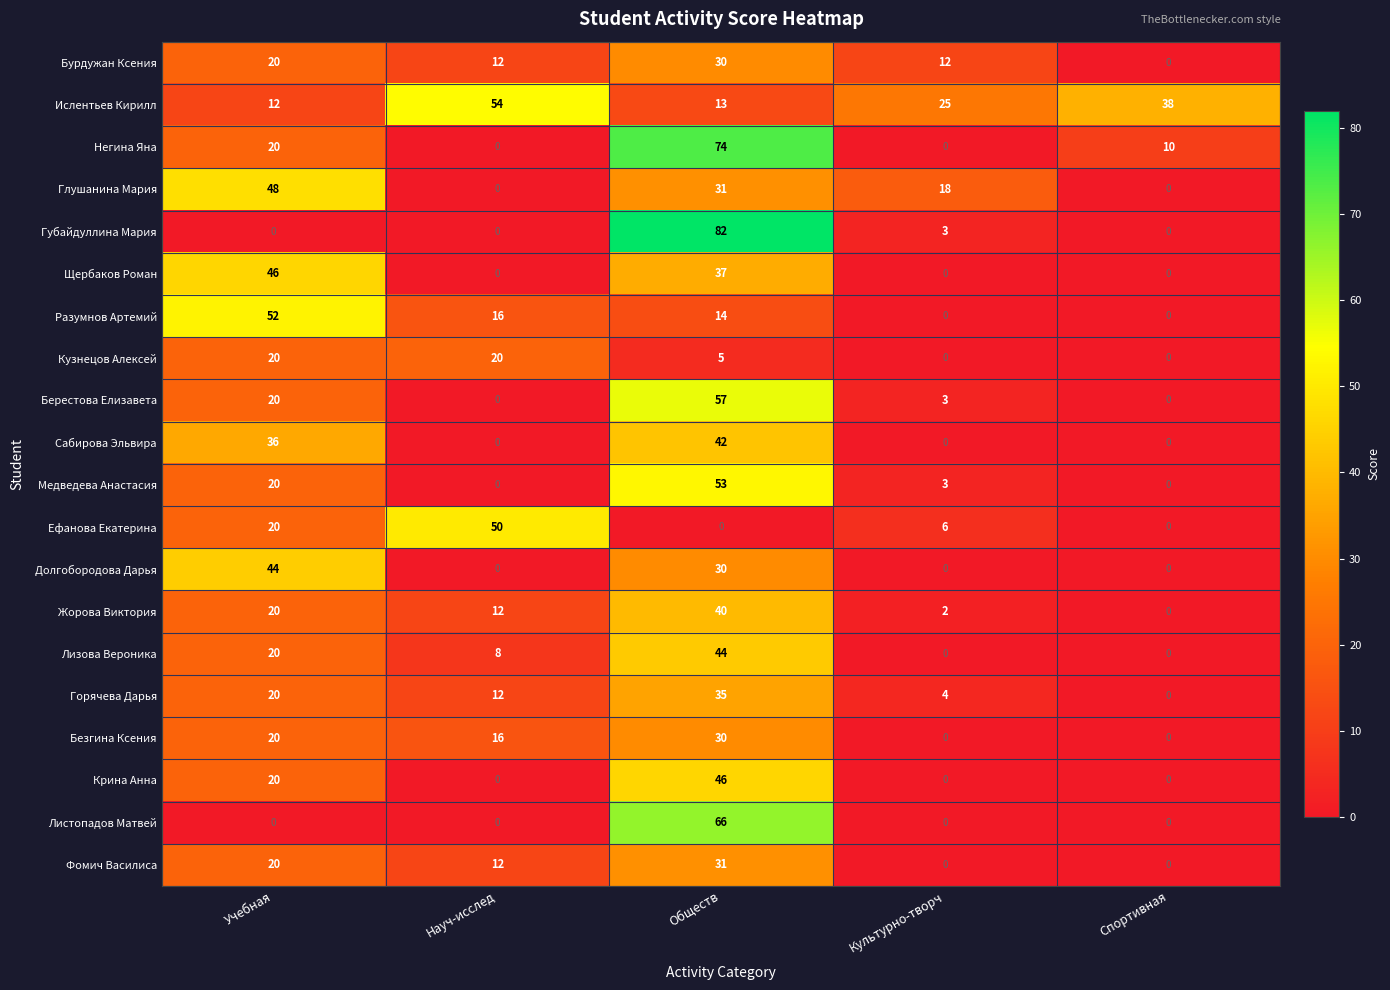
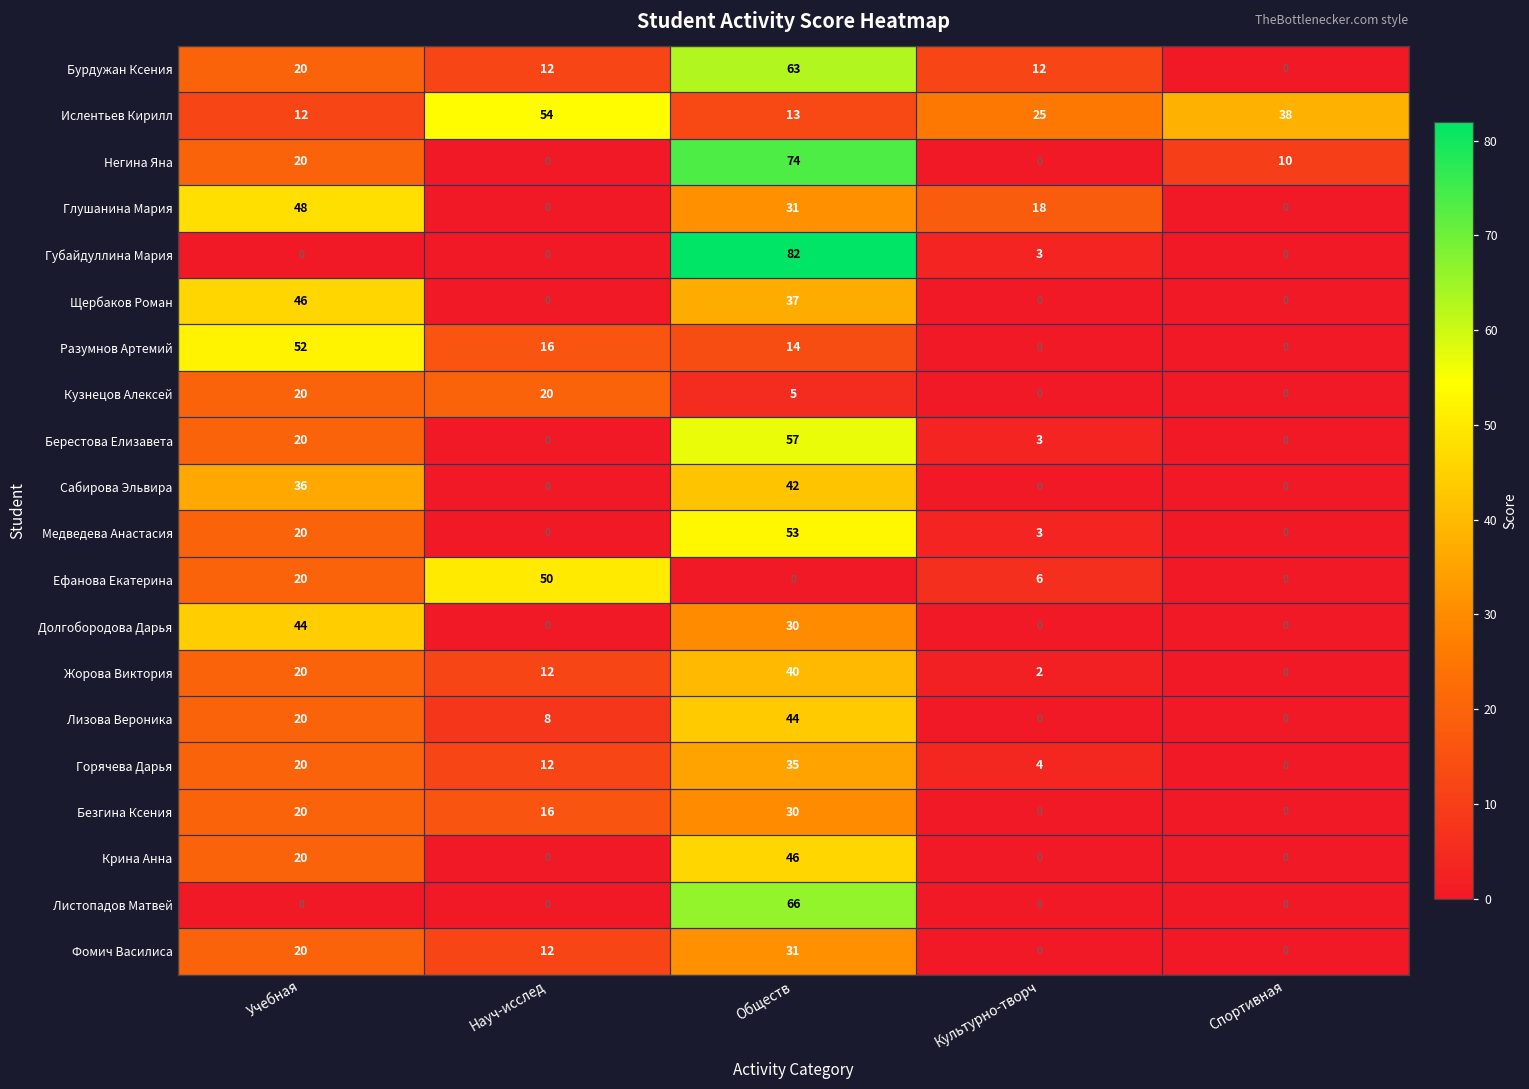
  {
    "Бурдужан Ксения": {
      "Учебная": 20,
      "Науч-исслед": 12,
-     "Обществ": 30,
+     "Обществ": 63,
      "Культурно-творч": 12,
      "Спортивная": 0
    },
    "Ислентьев Кирилл": {
      "Учебная": 12,
      "Науч-исслед": 54,
      "Обществ": 13,
      "Культурно-творч": 25,
      "Спортивная": 38
    },
    "Негина Яна": {
      "Учебная": 20,
      "Науч-исслед": 0,
      "Обществ": 74,
      "Культурно-творч": 0,
      "Спортивная": 10
    },
    "Глушанина Мария": {
      "Учебная": 48,
      "Науч-исслед": 0,
      "Обществ": 31,
      "Культурно-творч": 18,
      "Спортивная": 0
    },
    "Губайдуллина Мария": {
      "Учебная": 0,
      "Науч-исслед": 0,
      "Обществ": 82,
      "Культурно-творч": 3,
      "Спортивная": 0
    },
    "Щербаков Роман": {
      "Учебная": 46,
      "Науч-исслед": 0,
      "Обществ": 37,
      "Культурно-творч": 0,
      "Спортивная": 0
    },
    "Разумнов Артемий": {
      "Учебная": 52,
      "Науч-исслед": 16,
      "Обществ": 14,
      "Культурно-творч": 0,
      "Спортивная": 0
    },
    "Кузнецов Алексей": {
      "Учебная": 20,
      "Науч-исслед": 20,
      "Обществ": 5,
      "Культурно-творч": 0,
      "Спортивная": 0
    },
    "Берестова Елизавета": {
      "Учебная": 20,
      "Науч-исслед": 0,
      "Обществ": 57,
      "Культурно-творч": 3,
      "Спортивная": 0
    },
    "Сабирова Эльвира": {
      "Учебная": 36,
      "Науч-исслед": 0,
      "Обществ": 42,
      "Культурно-творч": 0,
      "Спортивная": 0
    },
    "Медведева Анастасия": {
      "Учебная": 20,
      "Науч-исслед": 0,
      "Обществ": 53,
      "Культурно-творч": 3,
      "Спортивная": 0
    },
    "Ефанова Екатерина": {
      "Учебная": 20,
      "Науч-исслед": 50,
      "Обществ": 0,
      "Культурно-творч": 6,
      "Спортивная": 0
    },
    "Долгобородова Дарья": {
      "Учебная": 44,
      "Науч-исслед": 0,
      "Обществ": 30,
      "Культурно-творч": 0,
      "Спортивная": 0
    },
    "Жорова Виктория": {
      "Учебная": 20,
      "Науч-исслед": 12,
      "Обществ": 40,
      "Культурно-творч": 2,
      "Спортивная": 0
    },
    "Лизова Вероника": {
      "Учебная": 20,
      "Науч-исслед": 8,
      "Обществ": 44,
      "Культурно-творч": 0,
      "Спортивная": 0
    },
    "Горячева Дарья": {
      "Учебная": 20,
      "Науч-исслед": 12,
      "Обществ": 35,
      "Культурно-творч": 4,
      "Спортивная": 0
    },
    "Безгина Ксения": {
      "Учебная": 20,
      "Науч-исслед": 16,
      "Обществ": 30,
      "Культурно-творч": 0,
      "Спортивная": 0
    },
    "Крина Анна": {
      "Учебная": 20,
      "Науч-исслед": 0,
      "Обществ": 46,
      "Культурно-творч": 0,
      "Спортивная": 0
    },
    "Листопадов Матвей": {
      "Учебная": 0,
      "Науч-исслед": 0,
      "Обществ": 66,
      "Культурно-творч": 0,
      "Спортивная": 0
    },
    "Фомич Василиса": {
      "Учебная": 20,
      "Науч-исслед": 12,
      "Обществ": 31,
      "Культурно-творч": 0,
      "Спортивная": 0
    }
  }
